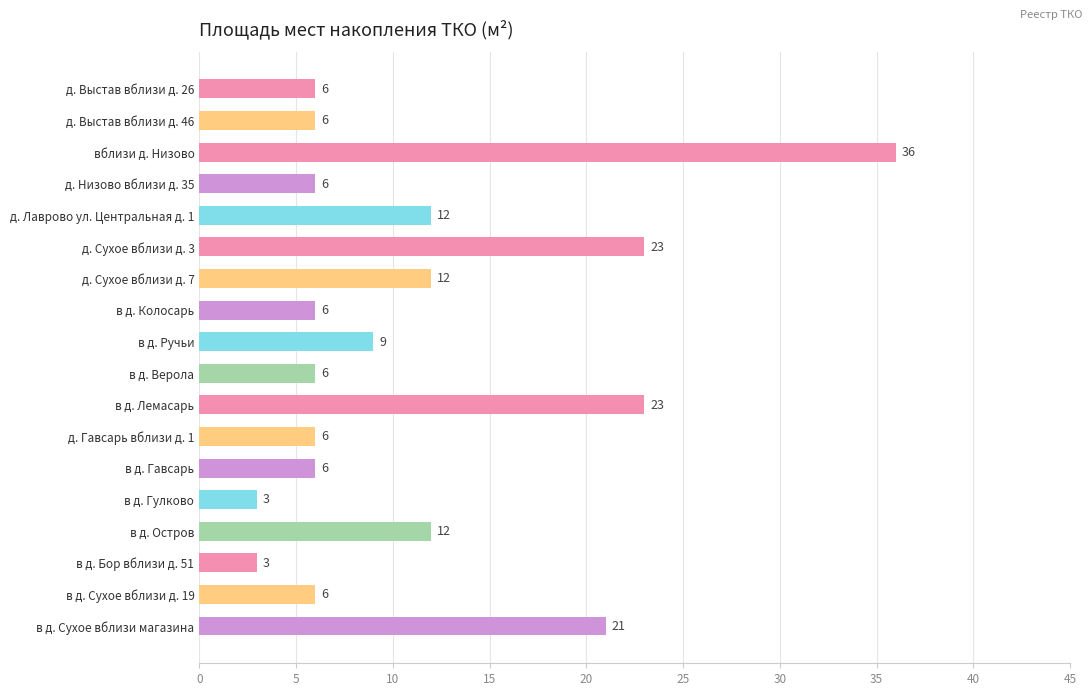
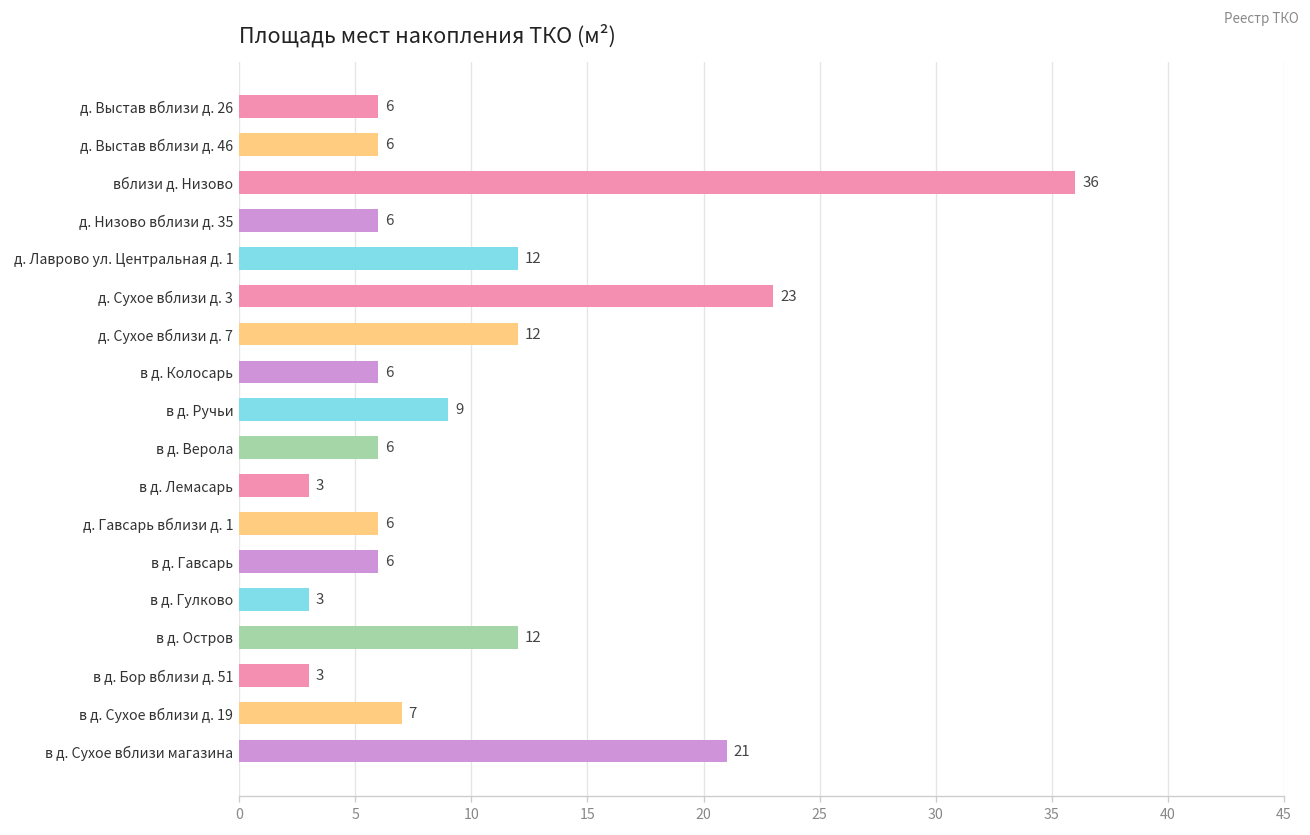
  {
    "д. Выстав вблизи д. 26": 6,
    "д. Выстав вблизи д. 46": 6,
    "вблизи д. Низово": 36,
    "д. Низово вблизи д. 35": 6,
    "д. Лаврово ул. Центральная д. 1": 12,
    "д. Сухое вблизи д. 3": 23,
    "д. Сухое вблизи д. 7": 12,
    "в д. Колосарь": 6,
    "в д. Ручьи": 9,
    "в д. Верола": 6,
-   "в д. Лемасарь": 23,
+   "в д. Лемасарь": 3,
    "д. Гавсарь вблизи д. 1": 6,
    "в д. Гавсарь": 6,
    "в д. Гулково": 3,
    "в д. Остров": 12,
    "в д. Бор вблизи д. 51": 3,
-   "в д. Сухое вблизи д. 19": 6,
+   "в д. Сухое вблизи д. 19": 7,
    "в д. Сухое вблизи магазина": 21
  }
